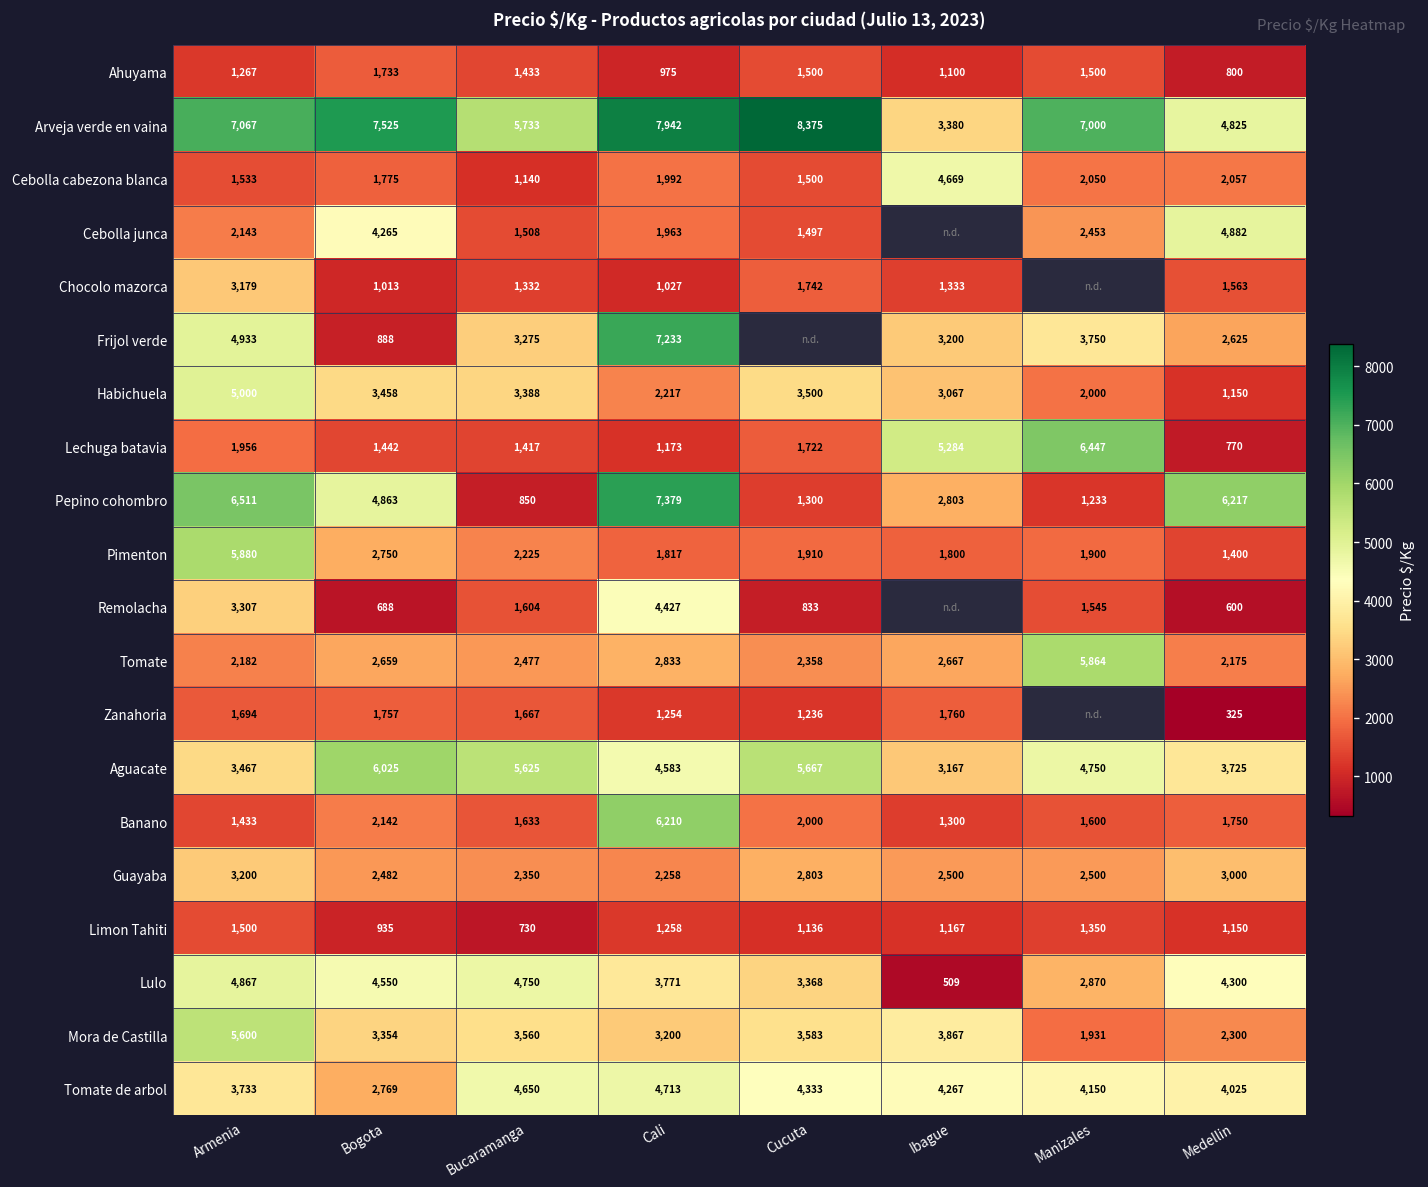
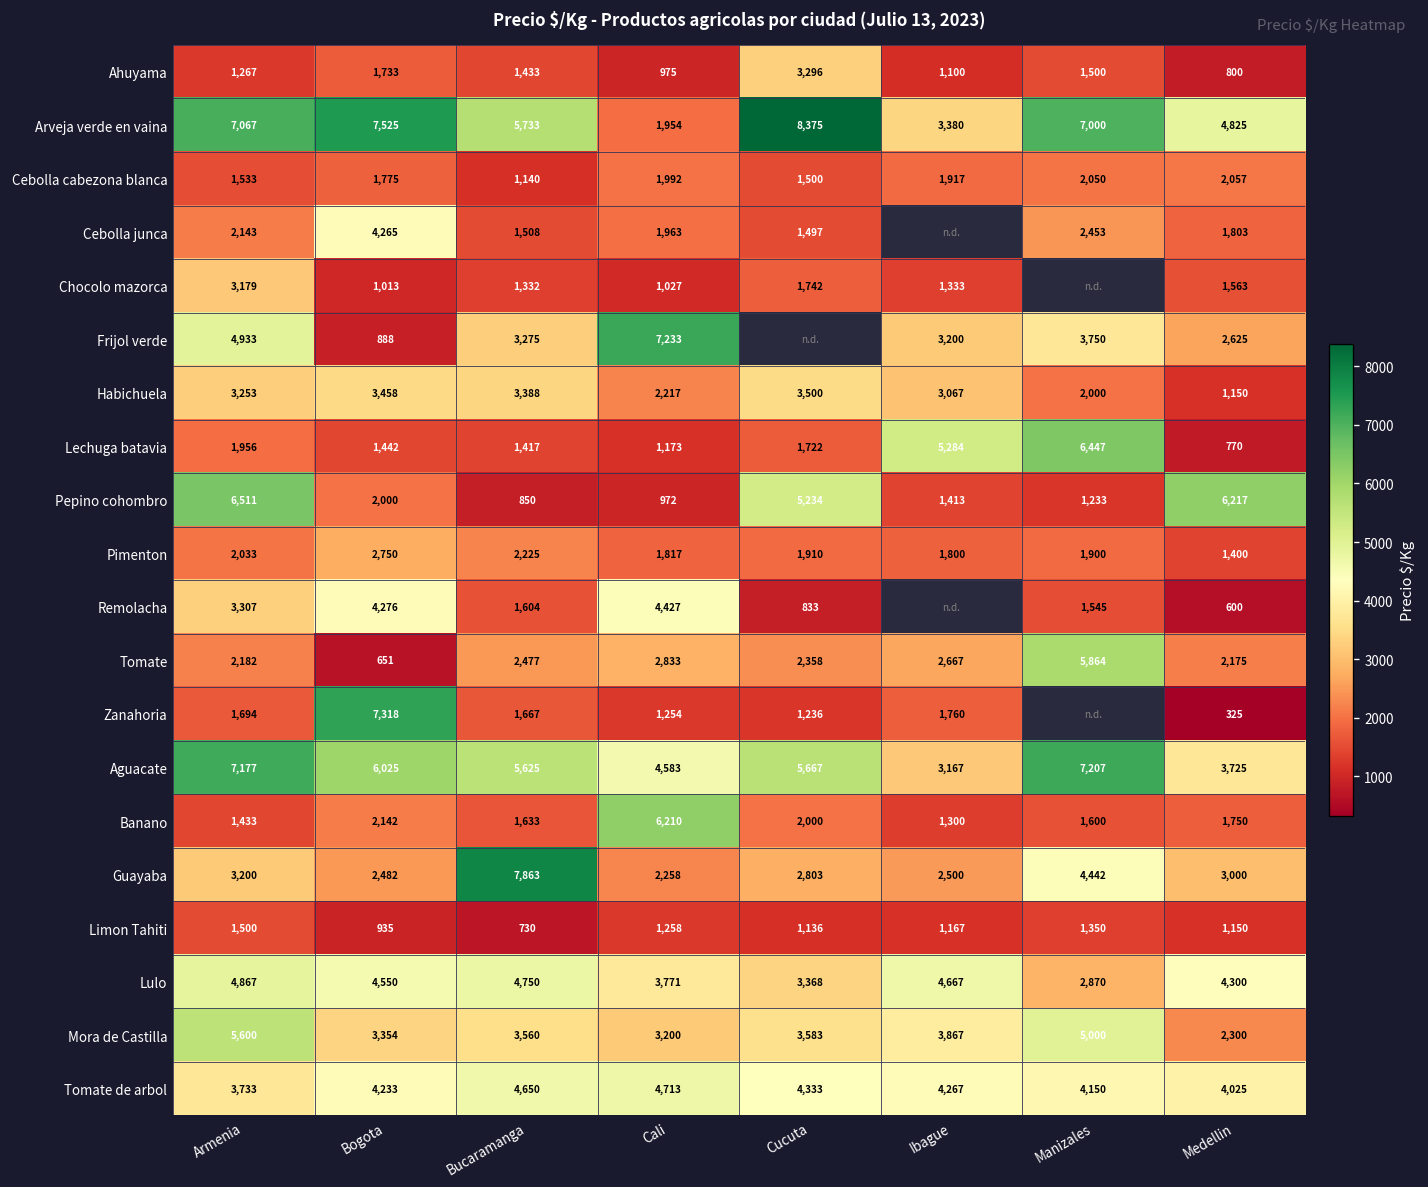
  {
    "Ahuyama": {
      "Armenia": "1,267",
      "Bogota": "1,733",
      "Bucaramanga": "1,433",
      "Cali": "975",
-     "Cucuta": "1,500",
+     "Cucuta": "3,296",
      "Ibague": "1,100",
      "Manizales": "1,500",
      "Medellin": "800"
    },
    "Arveja verde en vaina": {
      "Armenia": "7,067",
      "Bogota": "7,525",
      "Bucaramanga": "5,733",
-     "Cali": "7,942",
+     "Cali": "1,954",
      "Cucuta": "8,375",
      "Ibague": "3,380",
      "Manizales": "7,000",
      "Medellin": "4,825"
    },
    "Cebolla cabezona blanca": {
      "Armenia": "1,533",
      "Bogota": "1,775",
      "Bucaramanga": "1,140",
      "Cali": "1,992",
      "Cucuta": "1,500",
-     "Ibague": "4,669",
+     "Ibague": "1,917",
      "Manizales": "2,050",
      "Medellin": "2,057"
    },
    "Cebolla junca": {
      "Armenia": "2,143",
      "Bogota": "4,265",
      "Bucaramanga": "1,508",
      "Cali": "1,963",
      "Cucuta": "1,497",
      "Manizales": "2,453",
-     "Medellin": "4,882"
+     "Medellin": "1,803"
    },
    "Chocolo mazorca": {
      "Armenia": "3,179",
      "Bogota": "1,013",
      "Bucaramanga": "1,332",
      "Cali": "1,027",
      "Cucuta": "1,742",
      "Ibague": "1,333",
      "Medellin": "1,563"
    },
    "Frijol verde": {
      "Armenia": "4,933",
      "Bogota": "888",
      "Bucaramanga": "3,275",
      "Cali": "7,233",
      "Ibague": "3,200",
      "Manizales": "3,750",
      "Medellin": "2,625"
    },
    "Habichuela": {
-     "Armenia": "5,000",
+     "Armenia": "3,253",
      "Bogota": "3,458",
      "Bucaramanga": "3,388",
      "Cali": "2,217",
      "Cucuta": "3,500",
      "Ibague": "3,067",
      "Manizales": "2,000",
      "Medellin": "1,150"
    },
    "Lechuga batavia": {
      "Armenia": "1,956",
      "Bogota": "1,442",
      "Bucaramanga": "1,417",
      "Cali": "1,173",
      "Cucuta": "1,722",
      "Ibague": "5,284",
      "Manizales": "6,447",
      "Medellin": "770"
    },
    "Pepino cohombro": {
      "Armenia": "6,511",
-     "Bogota": "4,863",
+     "Bogota": "2,000",
      "Bucaramanga": "850",
-     "Cali": "7,379",
-     "Cucuta": "1,300",
-     "Ibague": "2,803",
+     "Cali": "972",
+     "Cucuta": "5,234",
+     "Ibague": "1,413",
      "Manizales": "1,233",
      "Medellin": "6,217"
    },
    "Pimenton": {
-     "Armenia": "5,880",
+     "Armenia": "2,033",
      "Bogota": "2,750",
      "Bucaramanga": "2,225",
      "Cali": "1,817",
      "Cucuta": "1,910",
      "Ibague": "1,800",
      "Manizales": "1,900",
      "Medellin": "1,400"
    },
    "Remolacha": {
      "Armenia": "3,307",
-     "Bogota": "688",
+     "Bogota": "4,276",
      "Bucaramanga": "1,604",
      "Cali": "4,427",
      "Cucuta": "833",
      "Manizales": "1,545",
      "Medellin": "600"
    },
    "Tomate": {
      "Armenia": "2,182",
-     "Bogota": "2,659",
+     "Bogota": "651",
      "Bucaramanga": "2,477",
      "Cali": "2,833",
      "Cucuta": "2,358",
      "Ibague": "2,667",
      "Manizales": "5,864",
      "Medellin": "2,175"
    },
    "Zanahoria": {
      "Armenia": "1,694",
-     "Bogota": "1,757",
+     "Bogota": "7,318",
      "Bucaramanga": "1,667",
      "Cali": "1,254",
      "Cucuta": "1,236",
      "Ibague": "1,760",
      "Medellin": "325"
    },
    "Aguacate": {
-     "Armenia": "3,467",
+     "Armenia": "7,177",
      "Bogota": "6,025",
      "Bucaramanga": "5,625",
      "Cali": "4,583",
      "Cucuta": "5,667",
      "Ibague": "3,167",
-     "Manizales": "4,750",
+     "Manizales": "7,207",
      "Medellin": "3,725"
    },
    "Banano": {
      "Armenia": "1,433",
      "Bogota": "2,142",
      "Bucaramanga": "1,633",
      "Cali": "6,210",
      "Cucuta": "2,000",
      "Ibague": "1,300",
      "Manizales": "1,600",
      "Medellin": "1,750"
    },
    "Guayaba": {
      "Armenia": "3,200",
      "Bogota": "2,482",
-     "Bucaramanga": "2,350",
+     "Bucaramanga": "7,863",
      "Cali": "2,258",
      "Cucuta": "2,803",
      "Ibague": "2,500",
-     "Manizales": "2,500",
+     "Manizales": "4,442",
      "Medellin": "3,000"
    },
    "Limon Tahiti": {
      "Armenia": "1,500",
      "Bogota": "935",
      "Bucaramanga": "730",
      "Cali": "1,258",
      "Cucuta": "1,136",
      "Ibague": "1,167",
      "Manizales": "1,350",
      "Medellin": "1,150"
    },
    "Lulo": {
      "Armenia": "4,867",
      "Bogota": "4,550",
      "Bucaramanga": "4,750",
      "Cali": "3,771",
      "Cucuta": "3,368",
-     "Ibague": "509",
+     "Ibague": "4,667",
      "Manizales": "2,870",
      "Medellin": "4,300"
    },
    "Mora de Castilla": {
      "Armenia": "5,600",
      "Bogota": "3,354",
      "Bucaramanga": "3,560",
      "Cali": "3,200",
      "Cucuta": "3,583",
      "Ibague": "3,867",
-     "Manizales": "1,931",
+     "Manizales": "5,000",
      "Medellin": "2,300"
    },
    "Tomate de arbol": {
      "Armenia": "3,733",
-     "Bogota": "2,769",
+     "Bogota": "4,233",
      "Bucaramanga": "4,650",
      "Cali": "4,713",
      "Cucuta": "4,333",
      "Ibague": "4,267",
      "Manizales": "4,150",
      "Medellin": "4,025"
    }
  }
